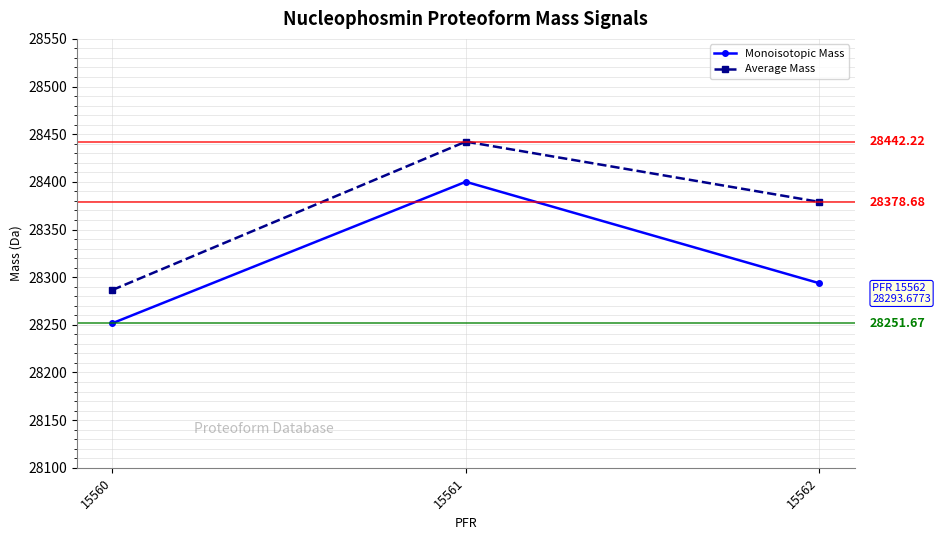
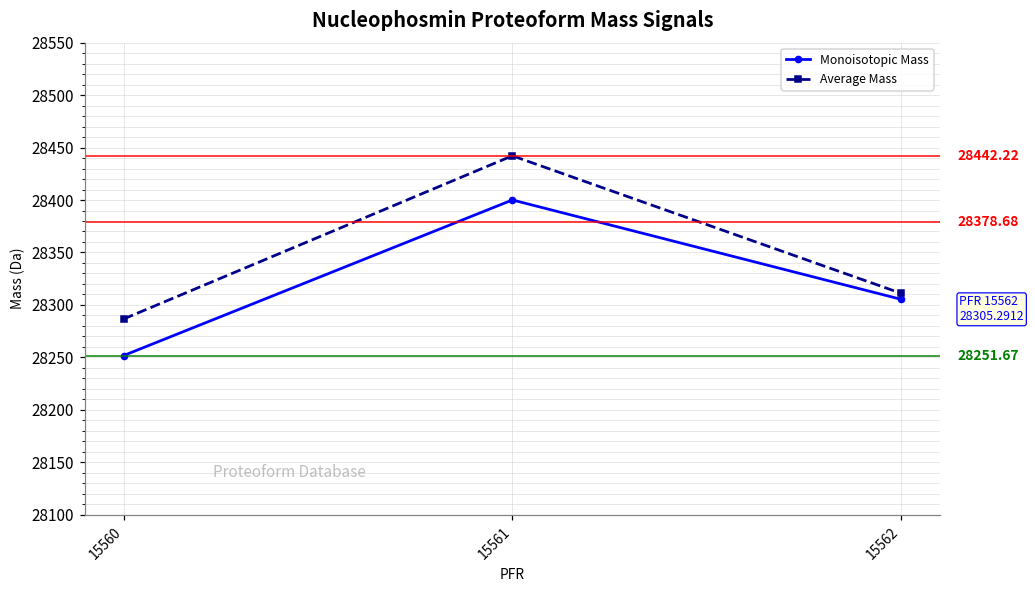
  {
    "Monoisotopic Mass": {
-     "15562": 28293.6773
+     "15562": 28305.2912
    },
    "Average Mass": {
      "15560": 28290,
      "15561": 28440,
-     "15562": 28380
+     "15562": 28310
    }
  }
